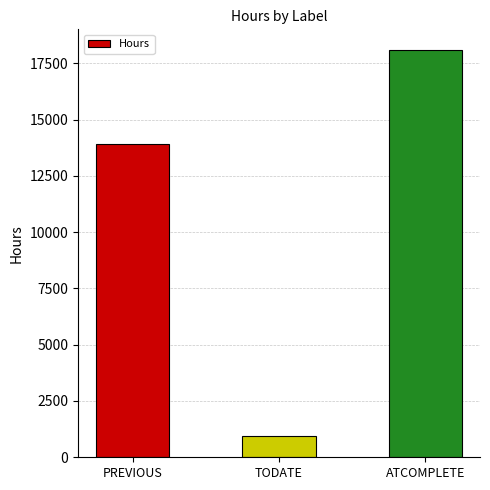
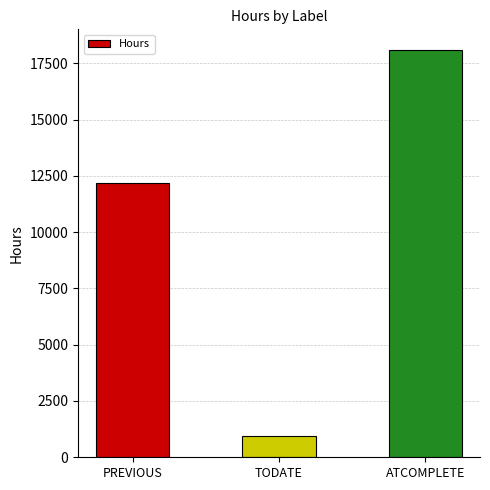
  {
-   "PREVIOUS": 13900,
+   "PREVIOUS": 12200,
    "TODATE": 1000,
    "ATCOMPLETE": 18100
  }
